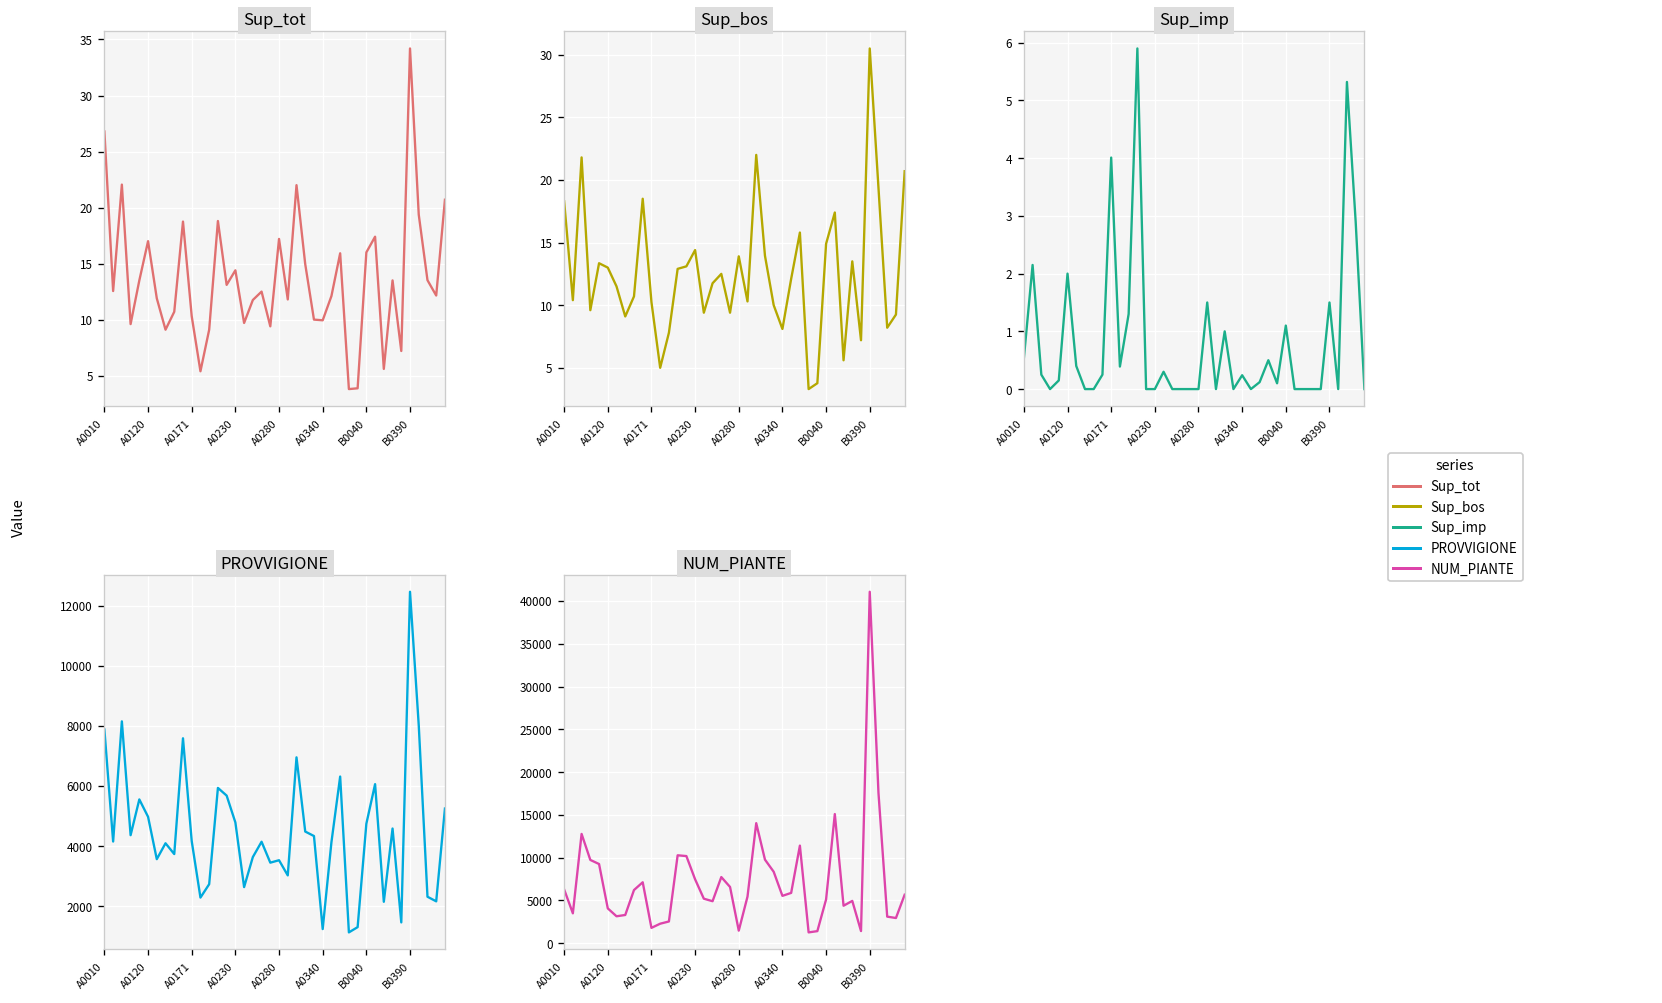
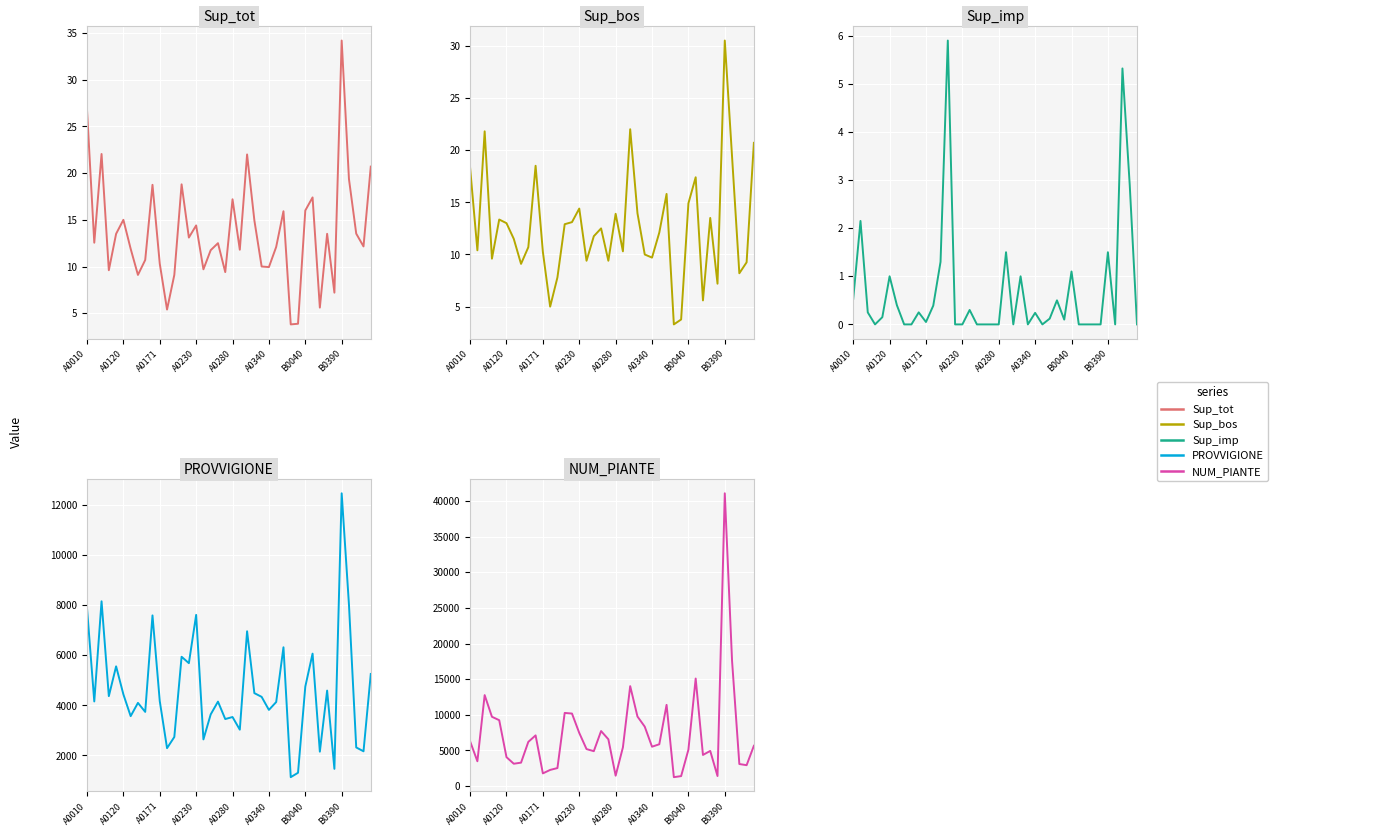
  {
    "Sup_tot": {
      "A0010": 27,
-     "A0120": 17,
+     "A0120": 15,
      "A0171": 10,
      "A0230": 14,
      "A0280": 17,
      "A0340": 10,
      "B0040": 16,
      "B0390": 34
    },
    "Sup_bos": {
      "A0010": 18.3,
      "A0120": 13.0,
      "A0171": 10.3,
      "A0230": 14.4,
      "A0280": 13.9,
-     "A0340": 8.1,
+     "A0340": 9.7,
      "B0040": 14.9,
      "B0390": 30.5
    },
    "Sup_imp": {
      "A0010": 0.5,
-     "A0120": 2,
-     "A0171": 4.0,
+     "A0120": 1,
+     "A0171": 0.1,
      "A0230": 0.0,
      "A0280": 0.0,
      "A0340": 0.2,
      "B0040": 1.1,
      "B0390": 1.5
    },
    "PROVVIGIONE": {
      "A0010": 7900,
-     "A0120": 5000,
+     "A0120": 4400,
      "A0171": 4200,
-     "A0230": 4800,
+     "A0230": 7600,
      "A0280": 3500,
-     "A0340": 1200,
+     "A0340": 3800,
      "B0040": 4700,
      "B0390": 12500
    },
    "NUM_PIANTE": {
      "A0010": 6000,
      "A0120": 4000,
      "A0171": 2000,
      "A0230": 7000,
      "A0280": 1000,
      "A0340": 6000,
      "B0040": 5000,
      "B0390": 41000
    }
  }
